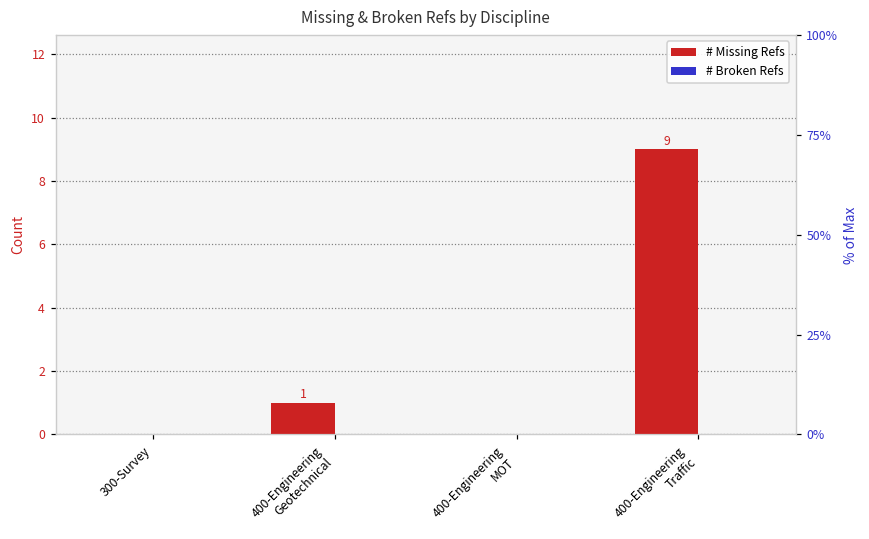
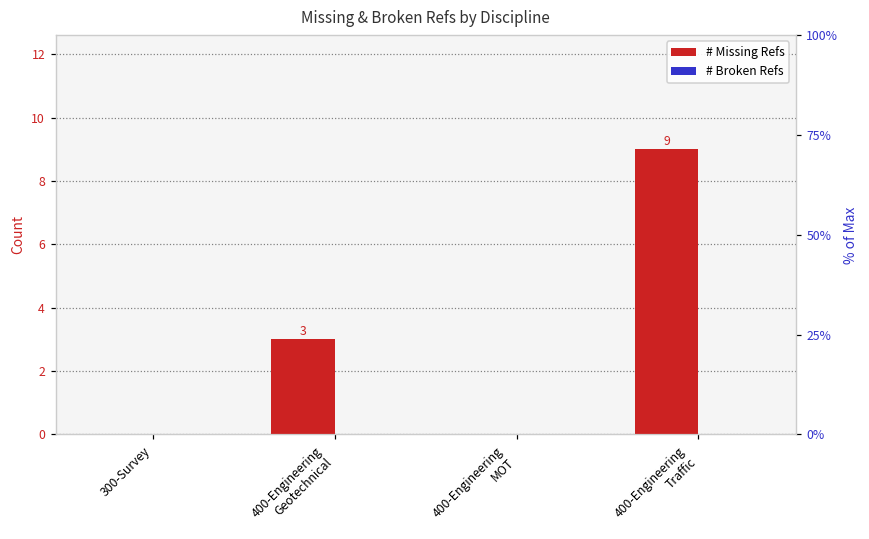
  {
    "# Missing Refs": {
-     "400-Engineering Geotechnical": 1,
+     "400-Engineering Geotechnical": 3,
      "400-Engineering Traffic": 9
    }
  }
